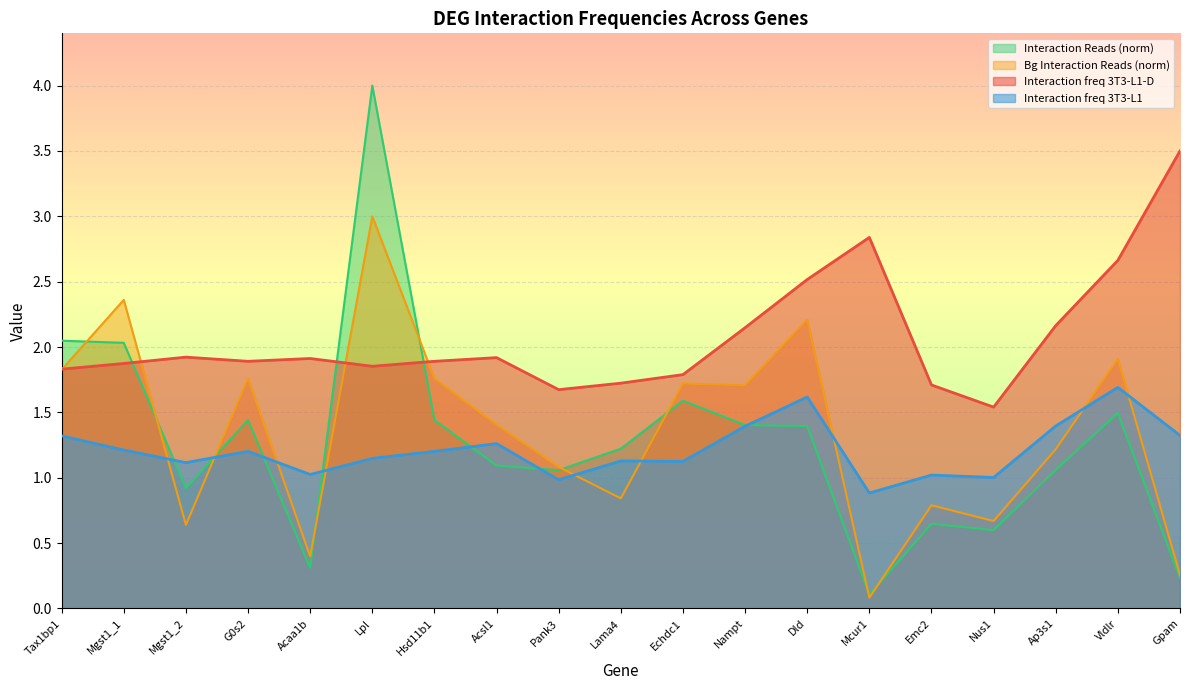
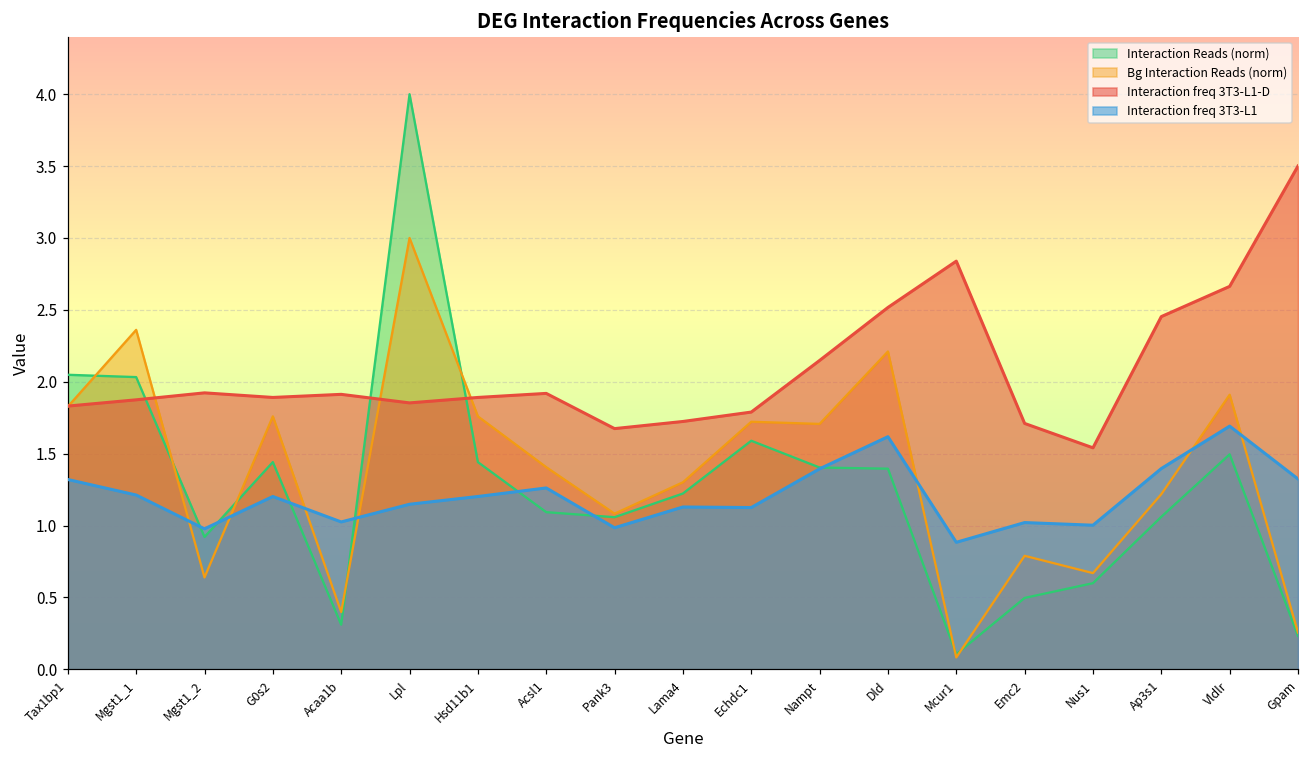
  {
    "Interaction Reads (norm)": {
      "Tax1bp1": 2.05,
      "Mgst1_1": 2.03,
      "Mgst1_2": 0.92,
      "G0s2": 1.44,
      "Acaa1b": 0.31,
      "Lpl": 4.00,
      "Hsd11b1": 1.44,
      "Acsl1": 1.09,
      "Pank3": 1.06,
      "Lama4": 1.22,
      "Echdc1": 1.59,
      "Dld": 1.40,
      "Mcur1": 0.11,
-     "Emc2": 0.65,
+     "Emc2": 0.50,
      "Nus1": 0.60,
      "Ap3s1": 1.06,
      "Vldlr": 1.50,
      "Gpam": 0.23
    },
    "Bg Interaction Reads (norm)": {
      "Mgst1_1": 2.36,
      "Mgst1_2": 0.64,
      "G0s2": 1.76,
      "Acaa1b": 0.40,
      "Lpl": 3.00,
      "Hsd11b1": 1.76,
      "Acsl1": 1.41,
      "Pank3": 1.08,
-     "Lama4": 0.84,
+     "Lama4": 1.30,
      "Echdc1": 1.72,
      "Nampt": 1.71,
      "Dld": 2.21,
      "Mcur1": 0.08,
      "Emc2": 0.79,
      "Nus1": 0.67,
      "Ap3s1": 1.22,
      "Vldlr": 1.91,
      "Gpam": 0.26
    },
    "Interaction freq 3T3-L1-D": {
      "Mgst1_1": 1.87,
      "Mgst1_2": 1.92,
      "G0s2": 1.89,
      "Acaa1b": 1.91,
      "Lpl": 1.85,
      "Hsd11b1": 1.89,
      "Acsl1": 1.92,
      "Pank3": 1.67,
      "Lama4": 1.72,
      "Echdc1": 1.79,
      "Nampt": 2.15,
      "Dld": 2.52,
      "Mcur1": 2.84,
      "Emc2": 1.71,
      "Nus1": 1.54,
-     "Ap3s1": 2.16,
+     "Ap3s1": 2.45,
      "Vldlr": 2.66,
      "Gpam": 3.50
    },
    "Interaction freq 3T3-L1": {
      "Tax1bp1": 1.32,
      "Mgst1_1": 1.21,
-     "Mgst1_2": 1.12,
+     "Mgst1_2": 0.98,
      "G0s2": 1.20,
      "Acaa1b": 1.03,
      "Lpl": 1.15,
      "Hsd11b1": 1.20,
      "Acsl1": 1.26,
      "Pank3": 0.98,
      "Lama4": 1.13,
      "Echdc1": 1.13,
      "Dld": 1.62,
      "Mcur1": 0.88,
      "Emc2": 1.02,
      "Nus1": 1.00,
      "Ap3s1": 1.40,
      "Vldlr": 1.69,
      "Gpam": 1.32
    }
  }
